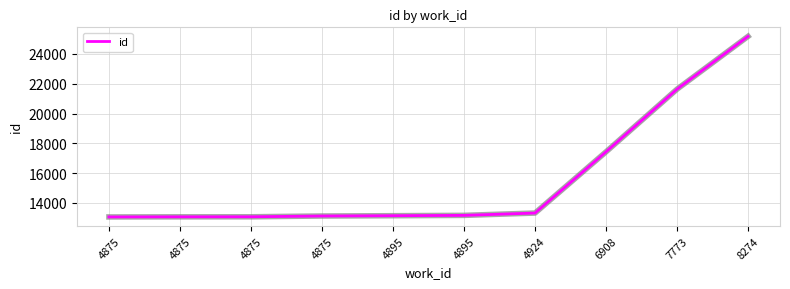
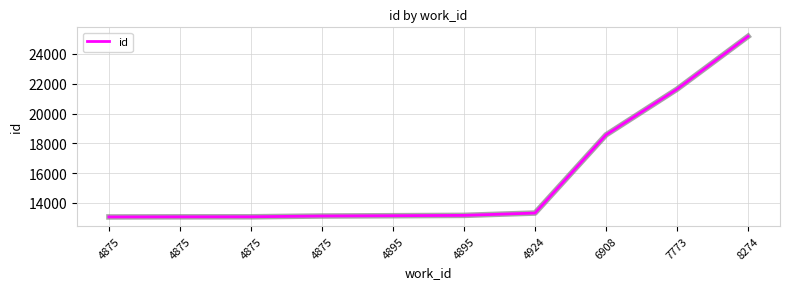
  {
    "4924": 13300,
-   "6908": 17400,
+   "6908": 18600,
    "7773": 21600,
    "8274": 25200
  }
